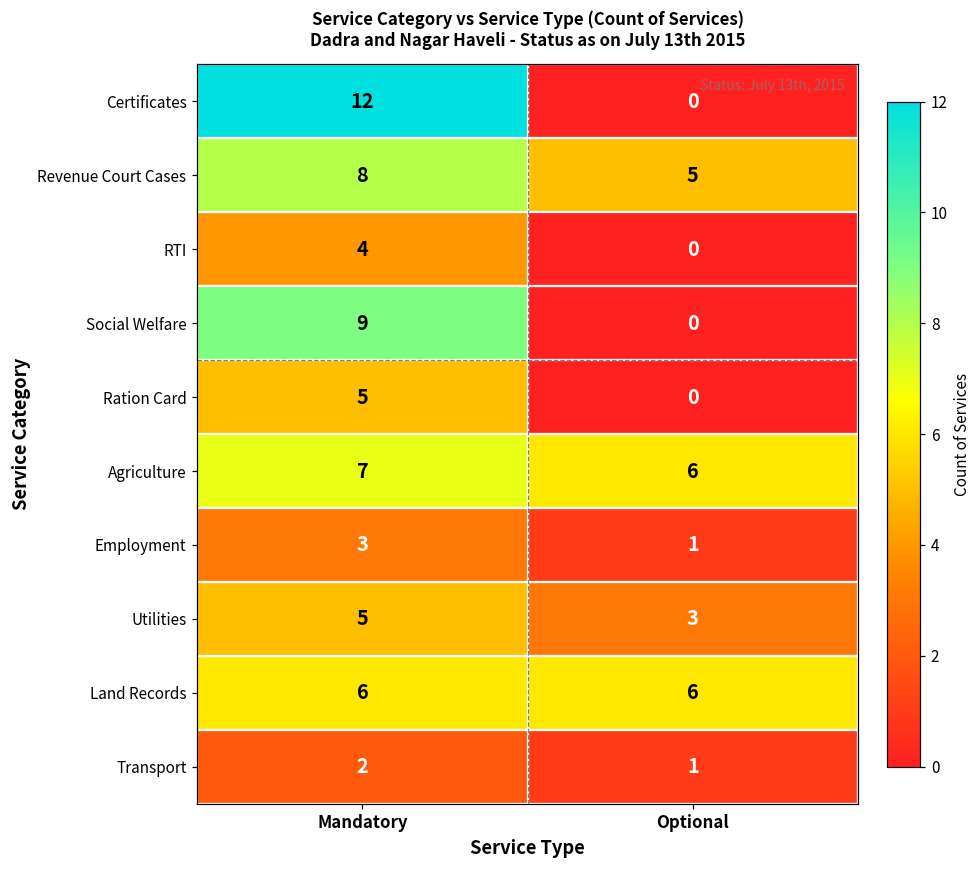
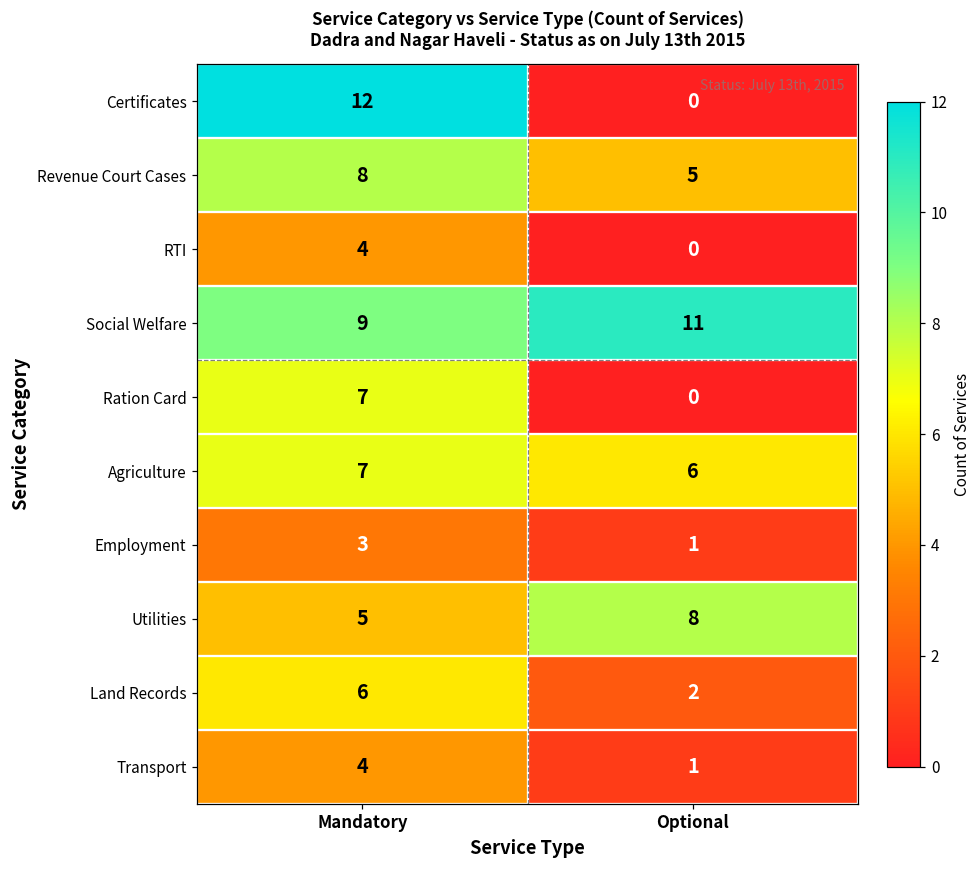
  {
    "Certificates": {
      "Mandatory": 12
    },
    "Revenue Court Cases": {
      "Mandatory": 8,
      "Optional": 5
    },
    "RTI": {
      "Mandatory": 4,
      "Optional": 0
    },
    "Social Welfare": {
      "Mandatory": 9,
-     "Optional": 0
+     "Optional": 11
    },
    "Ration Card": {
-     "Mandatory": 5,
+     "Mandatory": 7,
      "Optional": 0
    },
    "Agriculture": {
      "Mandatory": 7,
      "Optional": 6
    },
    "Employment": {
      "Mandatory": 3,
      "Optional": 1
    },
    "Utilities": {
      "Mandatory": 5,
-     "Optional": 3
+     "Optional": 8
    },
    "Land Records": {
      "Mandatory": 6,
-     "Optional": 6
+     "Optional": 2
    },
    "Transport": {
-     "Mandatory": 2,
+     "Mandatory": 4,
      "Optional": 1
    }
  }
